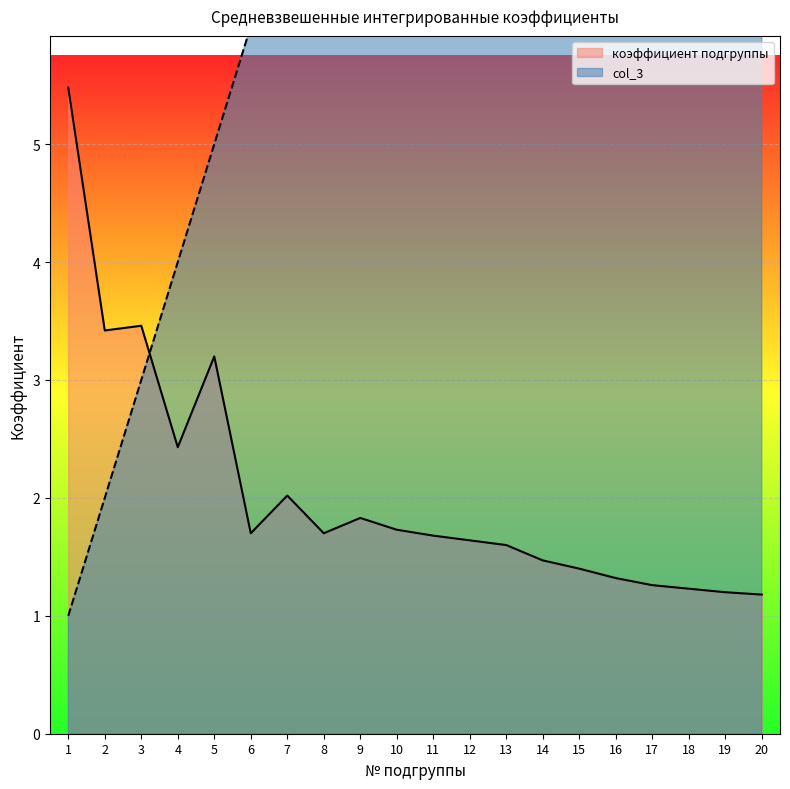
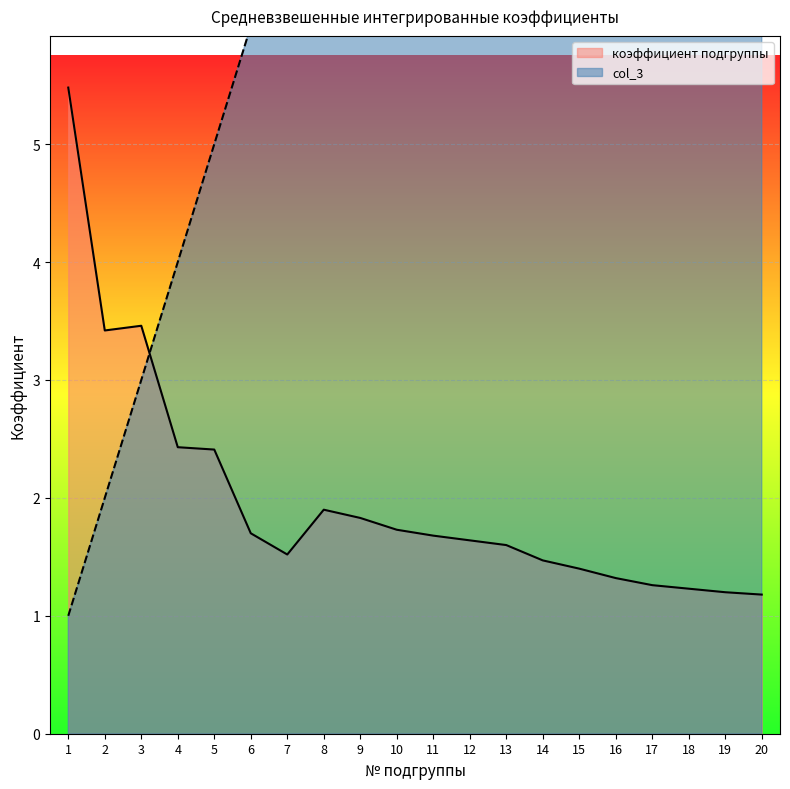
  {
    "коэффициент подгруппы": {
      "1": 5.48,
      "2": 3.42,
      "3": 3.46,
      "4": 2.43,
-     "5": 3.20,
+     "5": 2.41,
      "6": 1.70,
-     "7": 2.02,
-     "8": 1.7,
+     "7": 1.52,
+     "8": 1.9,
      "9": 1.83,
      "10": 1.73,
      "11": 1.68,
      "12": 1.64,
      "13": 1.60,
      "14": 1.47,
      "15": 1.40,
      "16": 1.32,
      "17": 1.26,
      "18": 1.23,
      "19": 1.20,
      "20": 1.18
    },
    "col_3": {
      "1": 1.00,
      "2": 2.00,
      "3": 3.00,
      "4": 4.00,
      "5": 5.00
    }
  }
